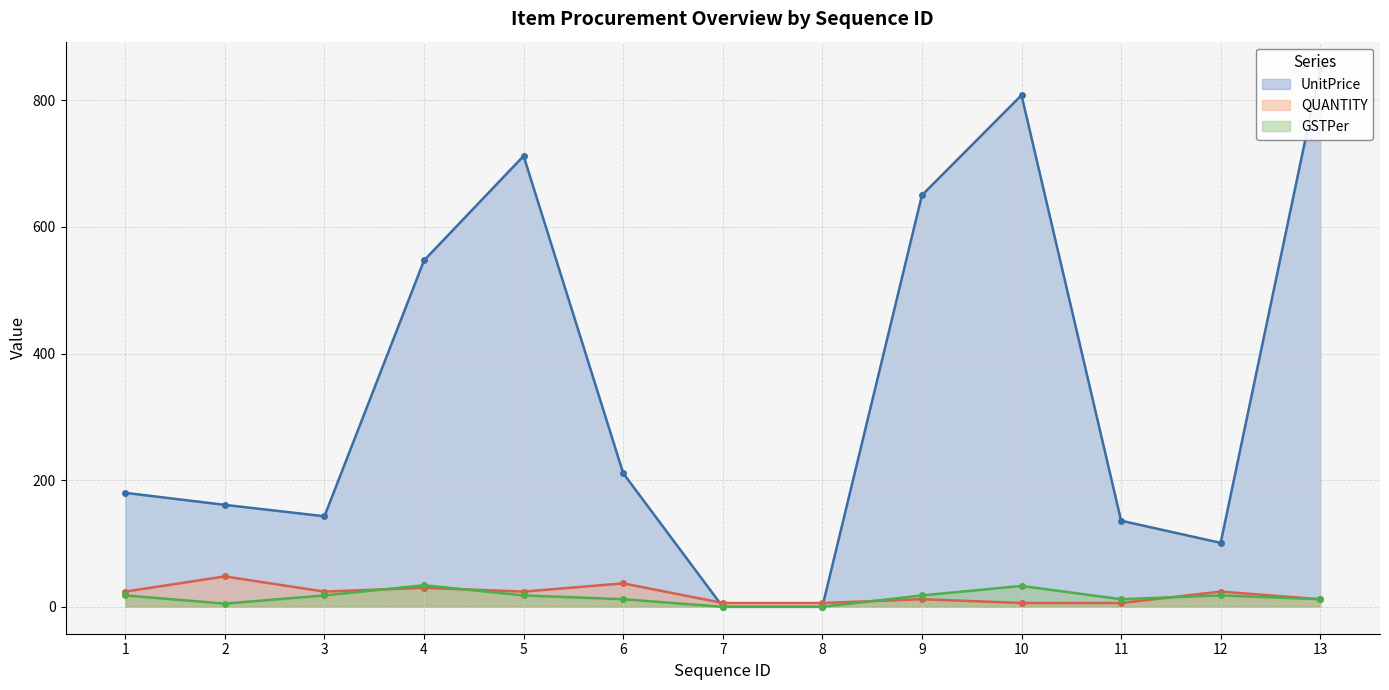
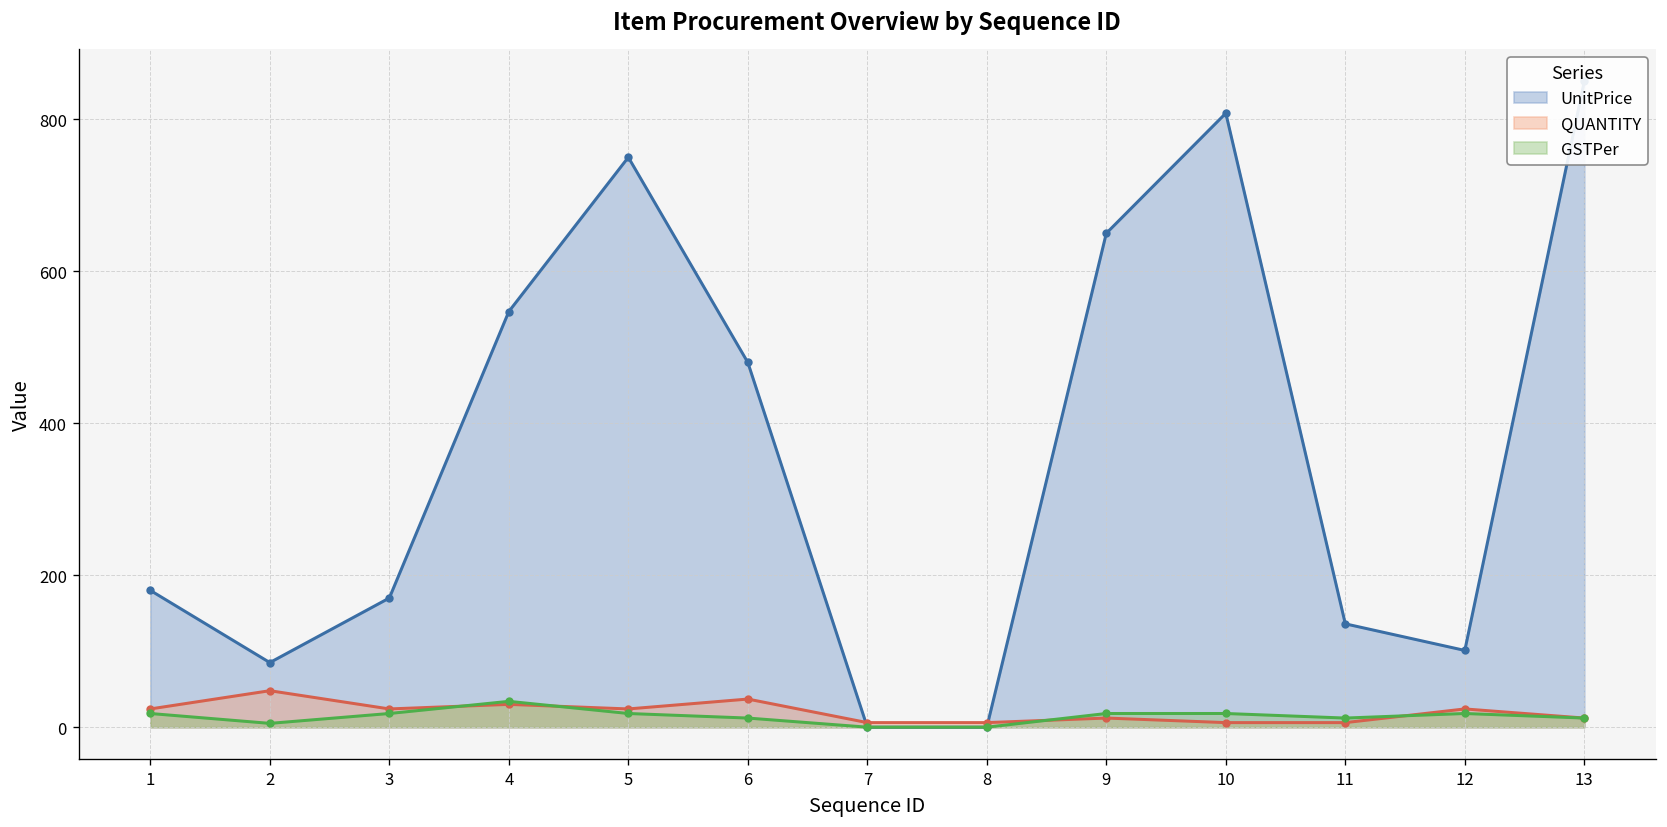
  {
    "UnitPrice": {
      "1": 180,
-     "2": 160,
-     "3": 140,
+     "2": 90,
+     "3": 170,
      "4": 550,
-     "5": 710,
-     "6": 210,
+     "5": 750,
+     "6": 480,
      "9": 650,
      "10": 810,
      "11": 140,
      "12": 100
    },
    "QUANTITY": {
      "1": 20,
      "2": 50,
      "3": 20,
      "5": 20,
      "6": 40,
      "7": 10,
      "8": 10,
      "9": 10,
      "10": 10,
      "11": 10,
      "12": 20
    },
    "GSTPer": {
      "1": 20,
      "2": 10,
      "3": 20,
      "5": 20,
      "6": 10,
      "9": 20,
-     "10": 30,
+     "10": 20,
      "11": 10,
      "12": 20
    }
  }
